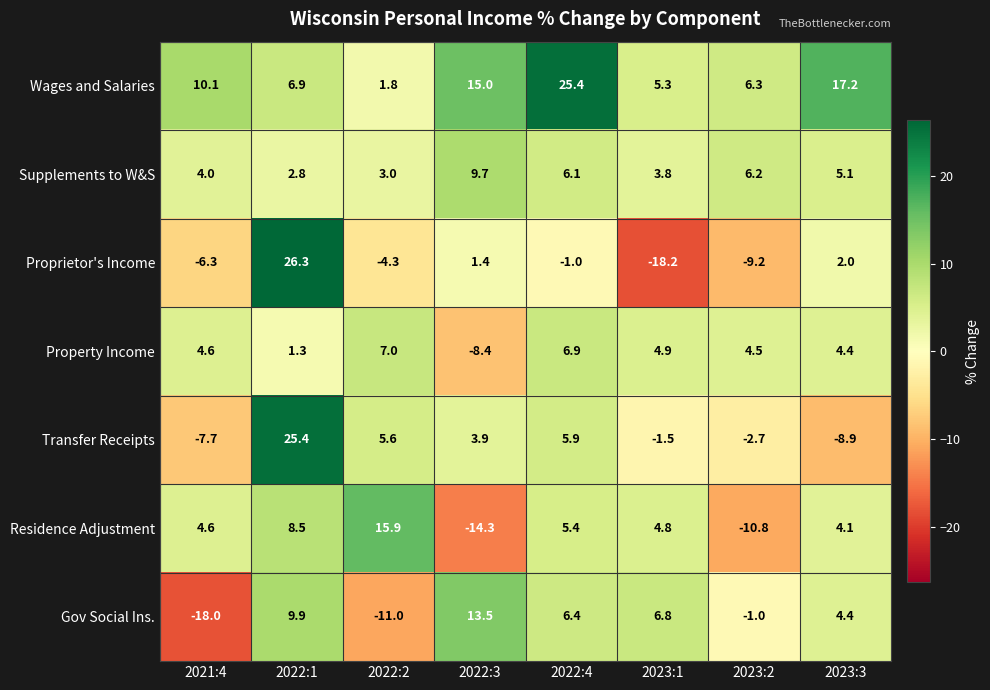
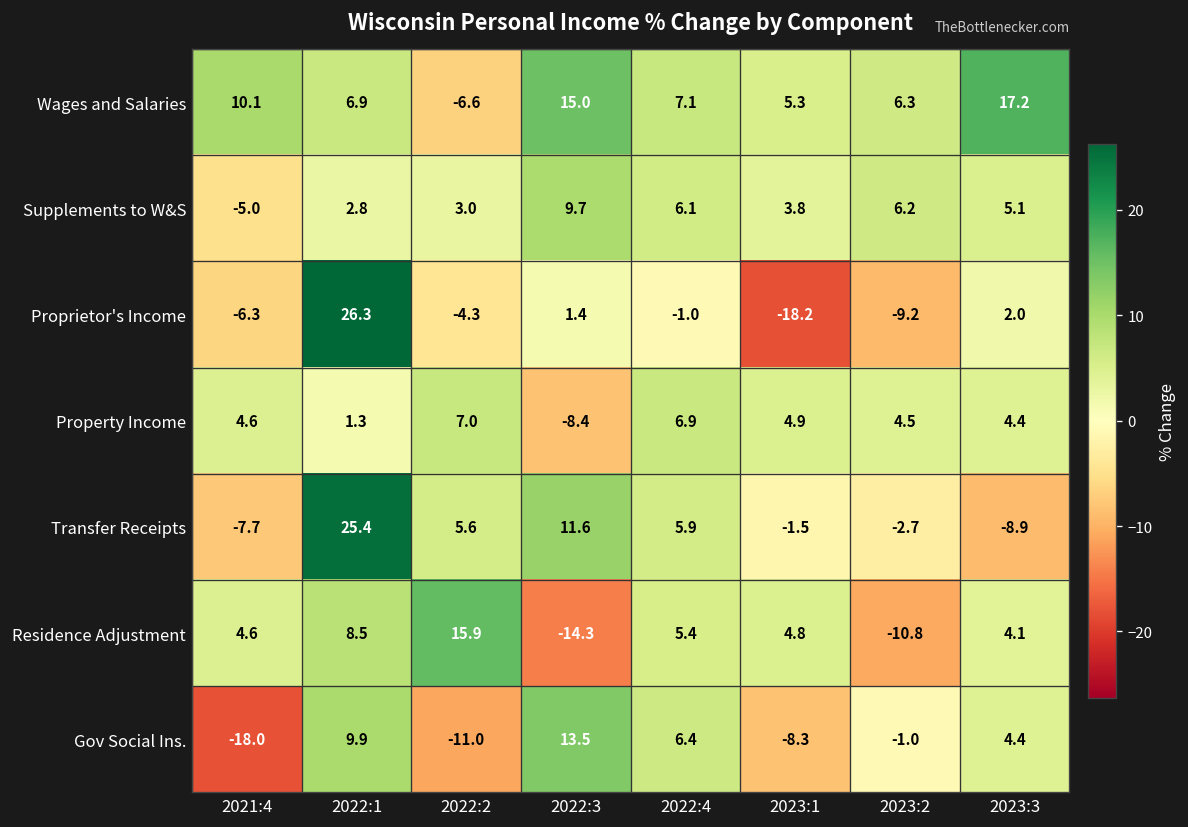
  {
    "Wages and Salaries": {
      "2021:4": 10.1,
      "2022:1": 6.9,
-     "2022:2": 1.8,
+     "2022:2": -6.6,
      "2022:3": 15.0,
-     "2022:4": 25.4,
+     "2022:4": 7.1,
      "2023:1": 5.3,
      "2023:2": 6.3,
      "2023:3": 17.2
    },
    "Supplements to W&S": {
-     "2021:4": 4.0,
+     "2021:4": -5.0,
      "2022:1": 2.8,
      "2022:2": 3.0,
      "2022:3": 9.7,
      "2022:4": 6.1,
      "2023:1": 3.8,
      "2023:2": 6.2,
      "2023:3": 5.1
    },
    "Proprietor's Income": {
      "2021:4": -6.3,
      "2022:1": 26.3,
      "2022:2": -4.3,
      "2022:3": 1.4,
      "2022:4": -1.0,
      "2023:1": -18.2,
      "2023:2": -9.2,
      "2023:3": 2.0
    },
    "Property Income": {
      "2021:4": 4.6,
      "2022:1": 1.3,
      "2022:2": 7.0,
      "2022:3": -8.4,
      "2022:4": 6.9,
      "2023:1": 4.9,
      "2023:2": 4.5,
      "2023:3": 4.4
    },
    "Transfer Receipts": {
      "2021:4": -7.7,
      "2022:1": 25.4,
      "2022:2": 5.6,
-     "2022:3": 3.9,
+     "2022:3": 11.6,
      "2022:4": 5.9,
      "2023:1": -1.5,
      "2023:2": -2.7,
      "2023:3": -8.9
    },
    "Residence Adjustment": {
      "2021:4": 4.6,
      "2022:1": 8.5,
      "2022:2": 15.9,
      "2022:3": -14.3,
      "2022:4": 5.4,
      "2023:1": 4.8,
      "2023:2": -10.8,
      "2023:3": 4.1
    },
    "Gov Social Ins.": {
      "2021:4": -18.0,
      "2022:1": 9.9,
      "2022:2": -11.0,
      "2022:3": 13.5,
      "2022:4": 6.4,
-     "2023:1": 6.8,
+     "2023:1": -8.3,
      "2023:2": -1.0,
      "2023:3": 4.4
    }
  }
